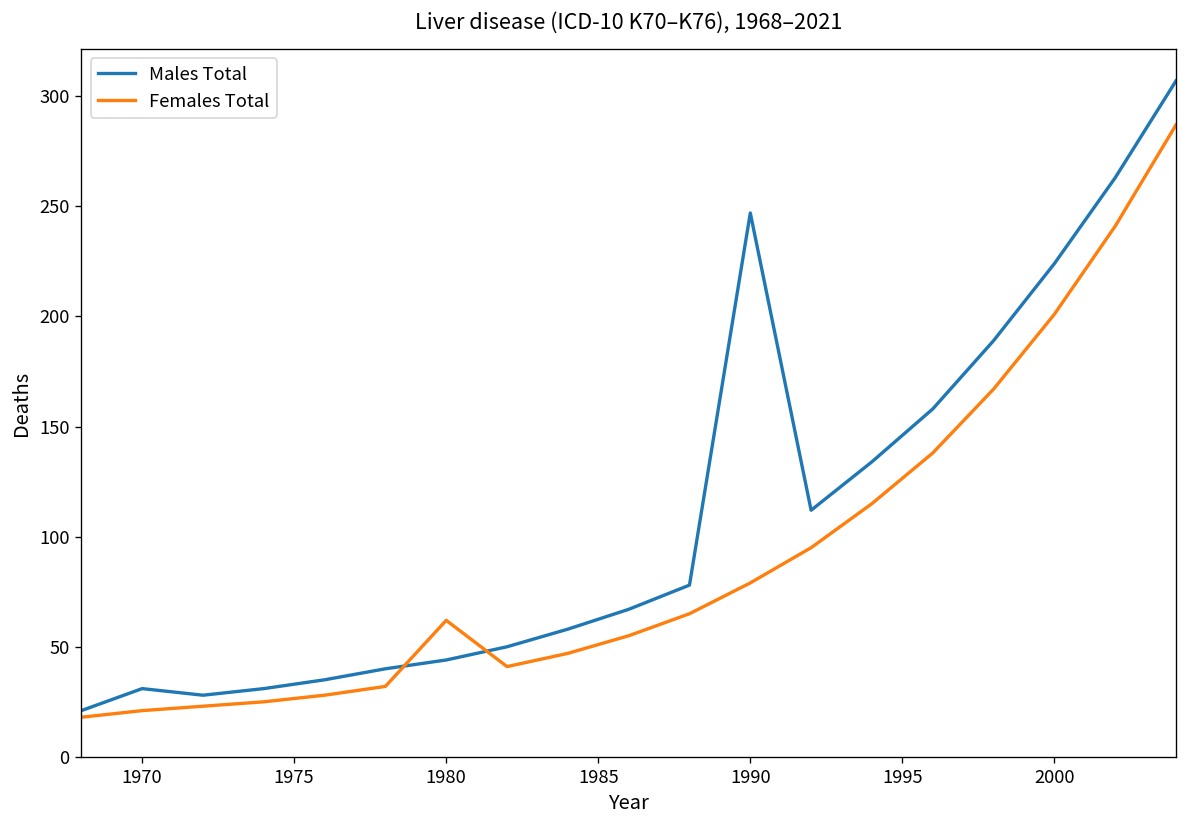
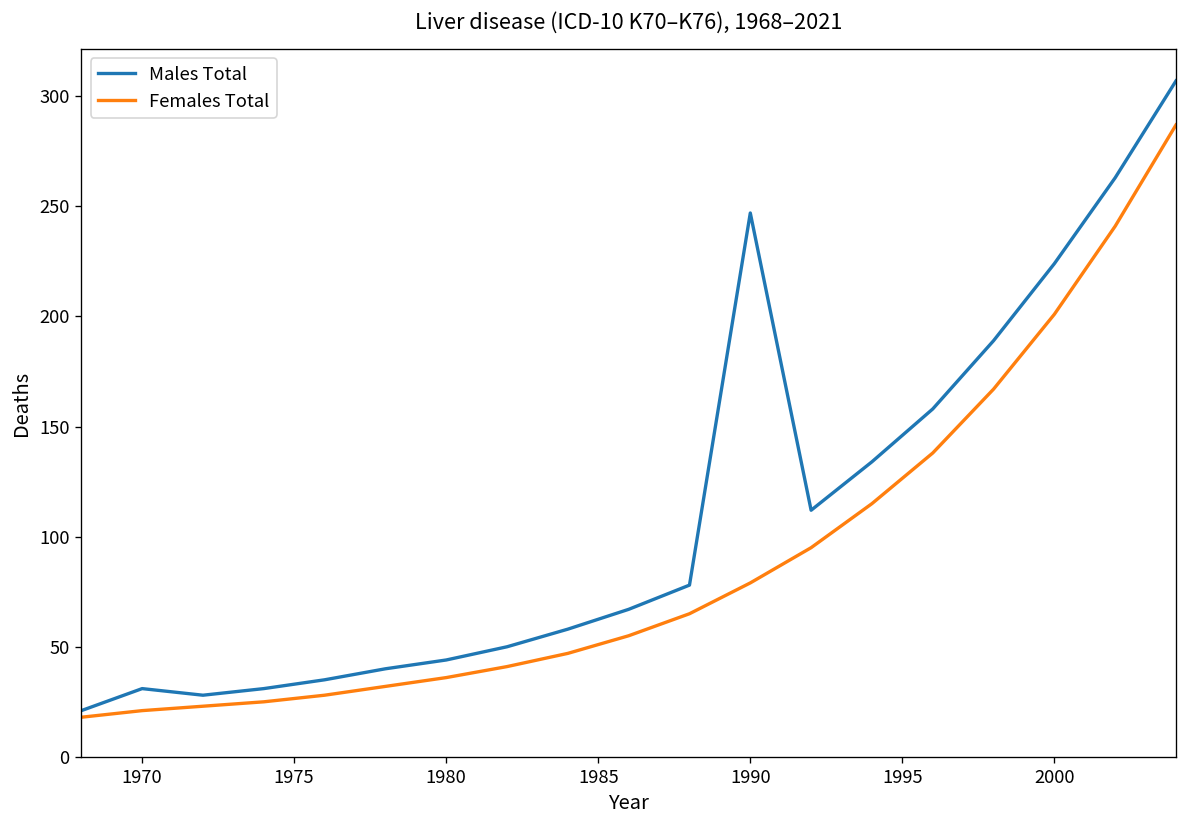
  {
    "Males Total": {
      "1970": 31,
      "1980": 44,
      "1990": 247,
      "2000": 224
    },
    "Females Total": {
      "1970": 21,
-     "1980": 62,
+     "1980": 36,
      "1990": 79,
      "2000": 201
    }
  }
